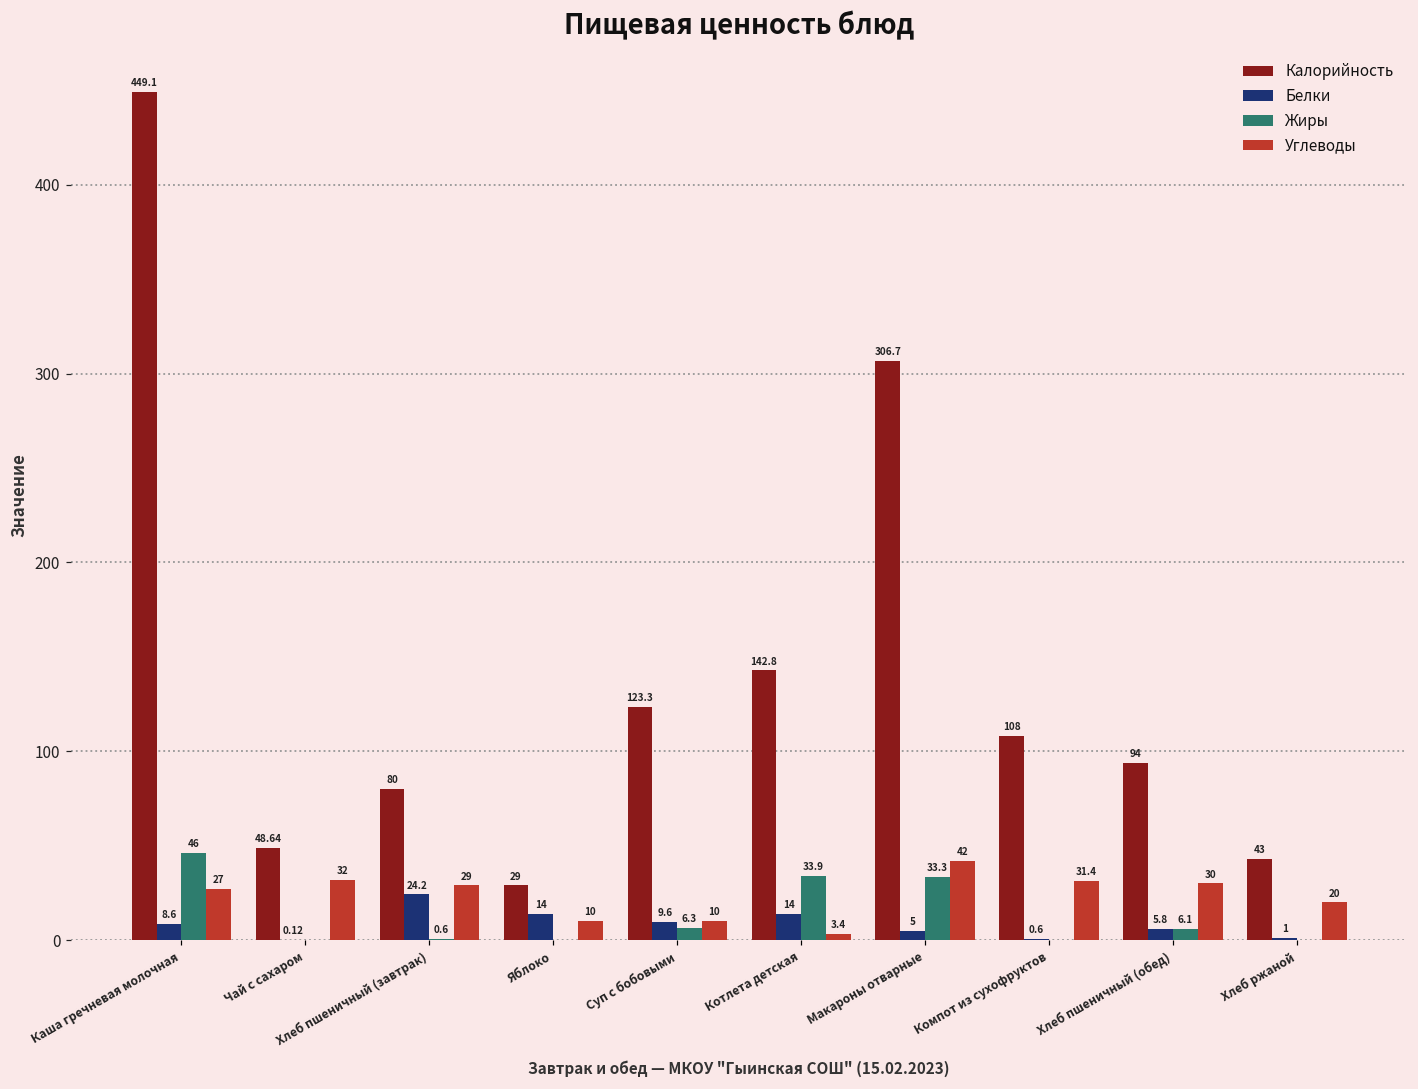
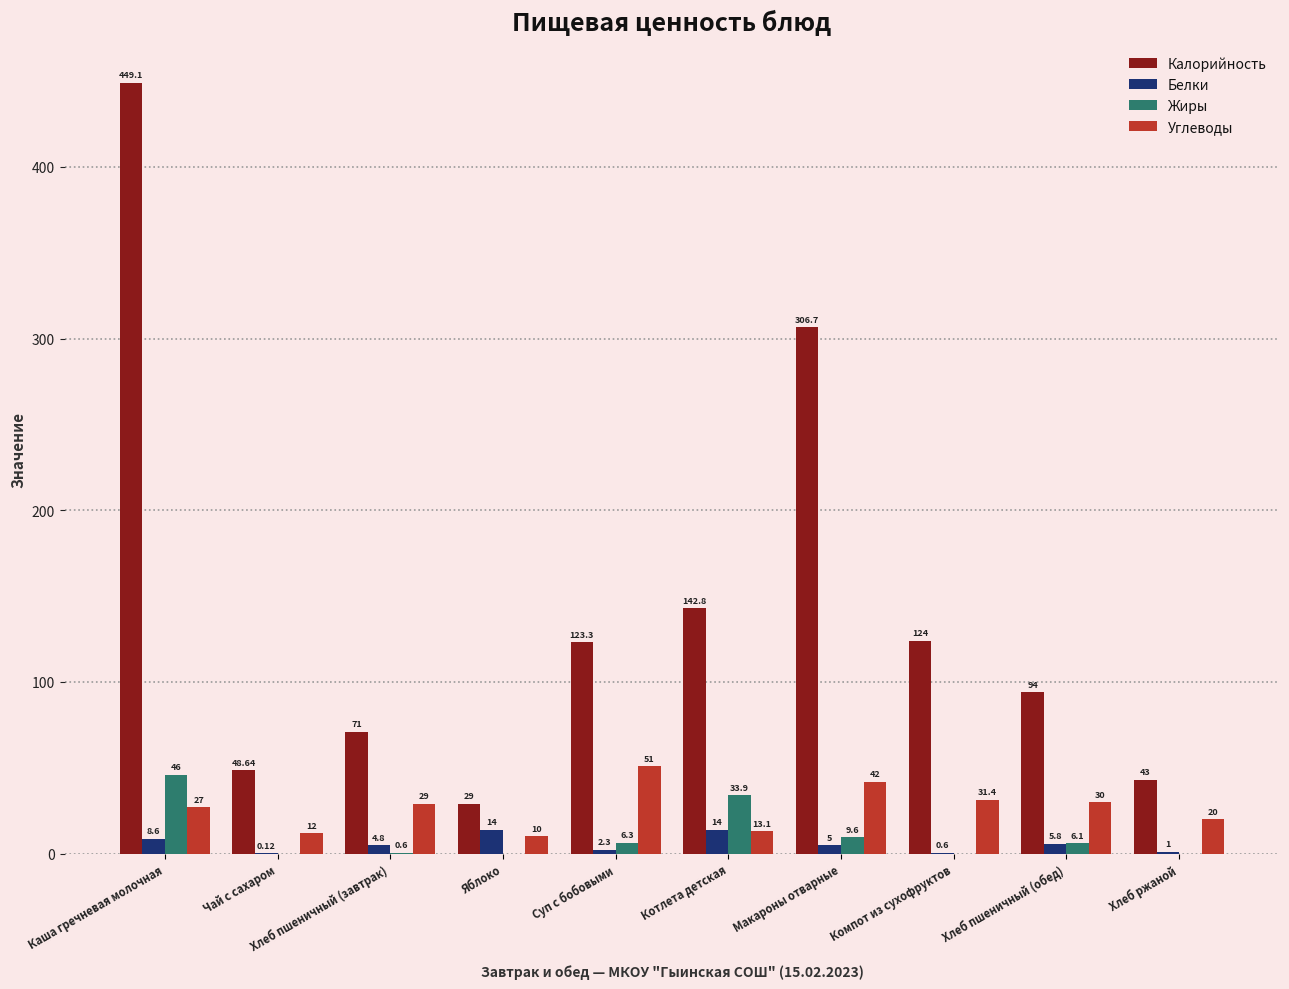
  {
    "Калорийность": {
      "Каша гречневая молочная": 449.1,
      "Чай с сахаром": 48.64,
-     "Хлеб пшеничный (завтрак)": 80,
+     "Хлеб пшеничный (завтрак)": 71,
      "Яблоко": 29,
      "Суп с бобовыми": 123.3,
      "Котлета детская": 142.8,
      "Макароны отварные": 306.7,
-     "Компот из сухофруктов": 108,
+     "Компот из сухофруктов": 124,
      "Хлеб пшеничный (обед)": 94,
      "Хлеб ржаной": 43
    },
    "Белки": {
      "Каша гречневая молочная": 8.6,
      "Чай с сахаром": 0.12,
-     "Хлеб пшеничный (завтрак)": 24.2,
+     "Хлеб пшеничный (завтрак)": 4.8,
      "Яблоко": 14,
-     "Суп с бобовыми": 9.6,
+     "Суп с бобовыми": 2.3,
      "Котлета детская": 14,
      "Макароны отварные": 5,
      "Компот из сухофруктов": 0.6,
      "Хлеб пшеничный (обед)": 5.8,
      "Хлеб ржаной": 1
    },
    "Жиры": {
      "Каша гречневая молочная": 46,
      "Хлеб пшеничный (завтрак)": 0.6,
      "Суп с бобовыми": 6.3,
      "Котлета детская": 33.9,
-     "Макароны отварные": 33.3,
+     "Макароны отварные": 9.6,
      "Хлеб пшеничный (обед)": 6.1
    },
    "Углеводы": {
      "Каша гречневая молочная": 27,
-     "Чай с сахаром": 32,
+     "Чай с сахаром": 12,
      "Хлеб пшеничный (завтрак)": 29,
      "Яблоко": 10,
-     "Суп с бобовыми": 10,
-     "Котлета детская": 3.4,
+     "Суп с бобовыми": 51,
+     "Котлета детская": 13.1,
      "Макароны отварные": 42,
      "Компот из сухофруктов": 31.4,
      "Хлеб пшеничный (обед)": 30,
      "Хлеб ржаной": 20
    }
  }
